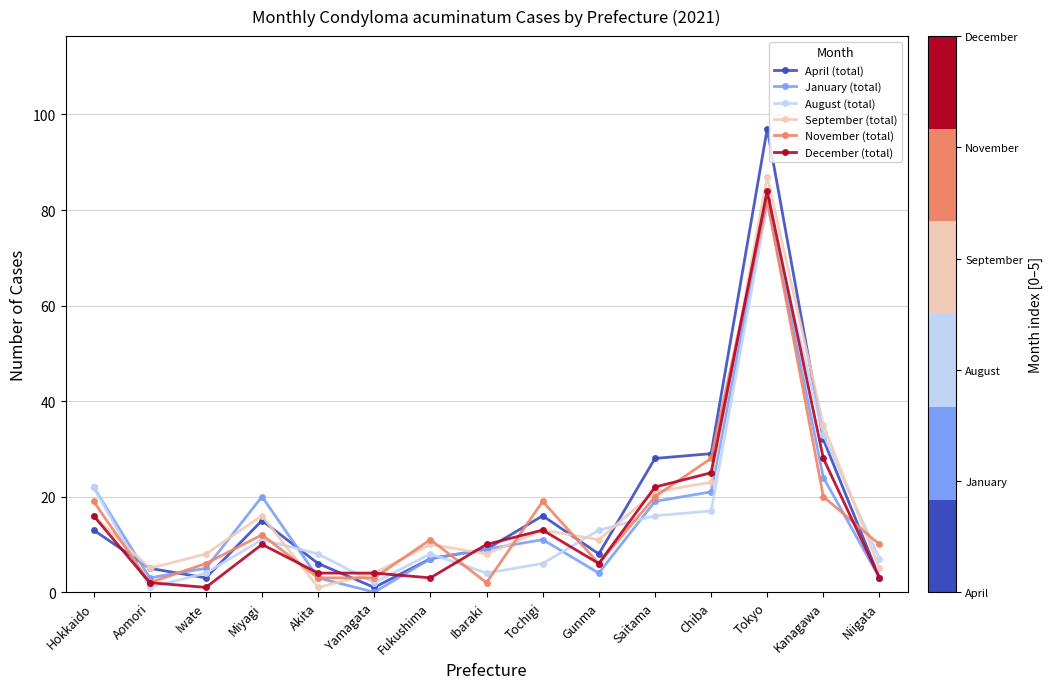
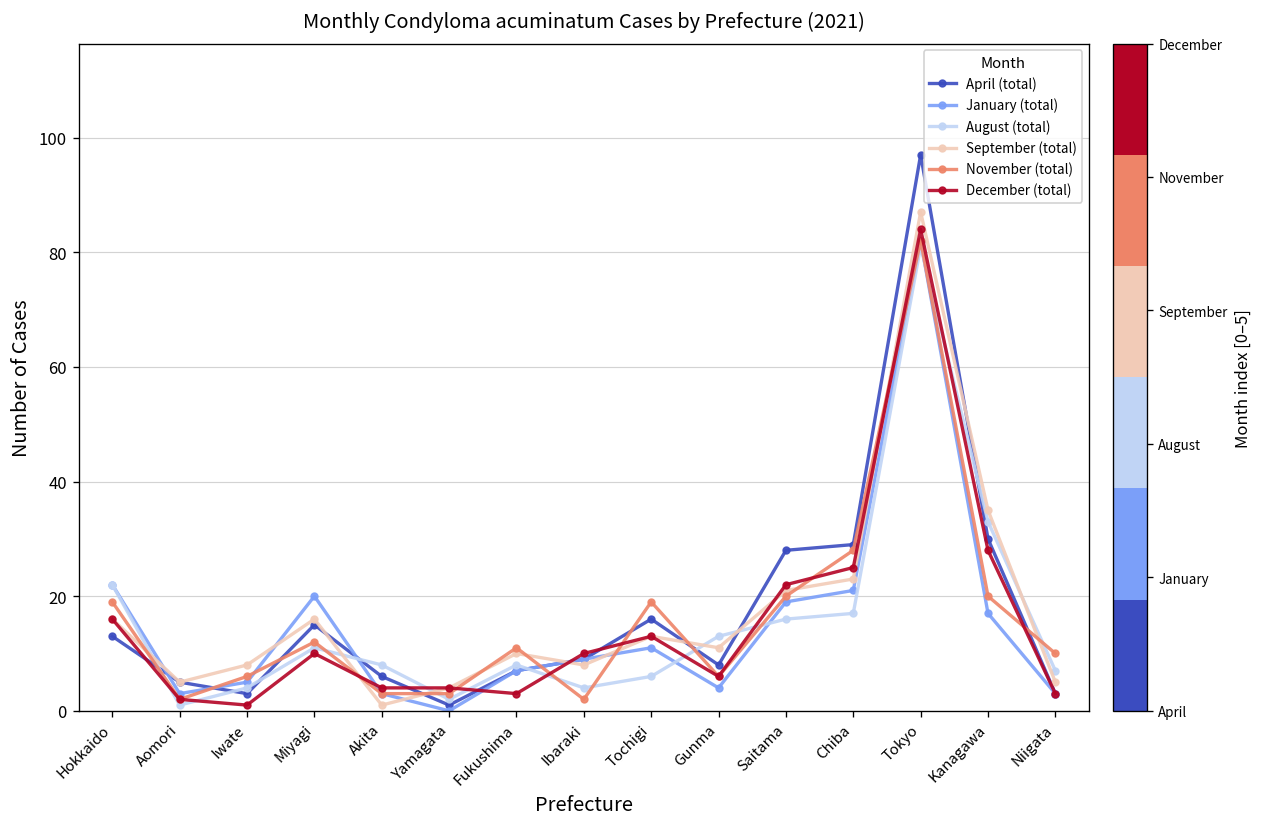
  {
    "April (total)": {
      "Hokkaido": 13,
      "Iwate": 3,
      "Miyagi": 15,
      "Akita": 6,
      "Yamagata": 1,
      "Tochigi": 16,
      "Gunma": 8,
      "Saitama": 28,
      "Chiba": 29,
      "Tokyo": 97,
-     "Kanagawa": 32
+     "Kanagawa": 30
    },
    "January (total)": {
      "Aomori": 3,
      "Iwate": 5,
      "Miyagi": 20,
      "Yamagata": 0,
      "Tochigi": 11,
      "Gunma": 4,
      "Saitama": 19,
      "Chiba": 21,
-     "Kanagawa": 24
+     "Kanagawa": 17
    },
    "August (total)": {
      "Aomori": 1,
      "Iwate": 4,
      "Miyagi": 11,
      "Akita": 8,
      "Yamagata": 2,
      "Fukushima": 8,
      "Ibaraki": 4,
      "Tochigi": 6,
      "Gunma": 13,
      "Saitama": 16,
      "Chiba": 17,
      "Tokyo": 81,
      "Kanagawa": 33,
      "Niigata": 7
    },
    "September (total)": {
      "Iwate": 8,
      "Miyagi": 16,
      "Akita": 1,
      "Fukushima": 10,
      "Ibaraki": 8,
      "Gunma": 11,
      "Saitama": 21,
      "Chiba": 23,
      "Tokyo": 87,
      "Kanagawa": 35,
      "Niigata": 5
    },
    "November (total)": {
      "Hokkaido": 19,
      "Iwate": 6,
      "Miyagi": 12,
      "Yamagata": 3,
      "Fukushima": 11,
      "Ibaraki": 2,
      "Tochigi": 19,
      "Saitama": 20,
      "Chiba": 28,
      "Kanagawa": 20,
      "Niigata": 10
    },
    "December (total)": {
      "Iwate": 1,
      "Miyagi": 10,
      "Akita": 4,
      "Fukushima": 3,
      "Ibaraki": 10,
      "Saitama": 22,
      "Chiba": 25,
      "Tokyo": 84,
      "Kanagawa": 28
    }
  }
